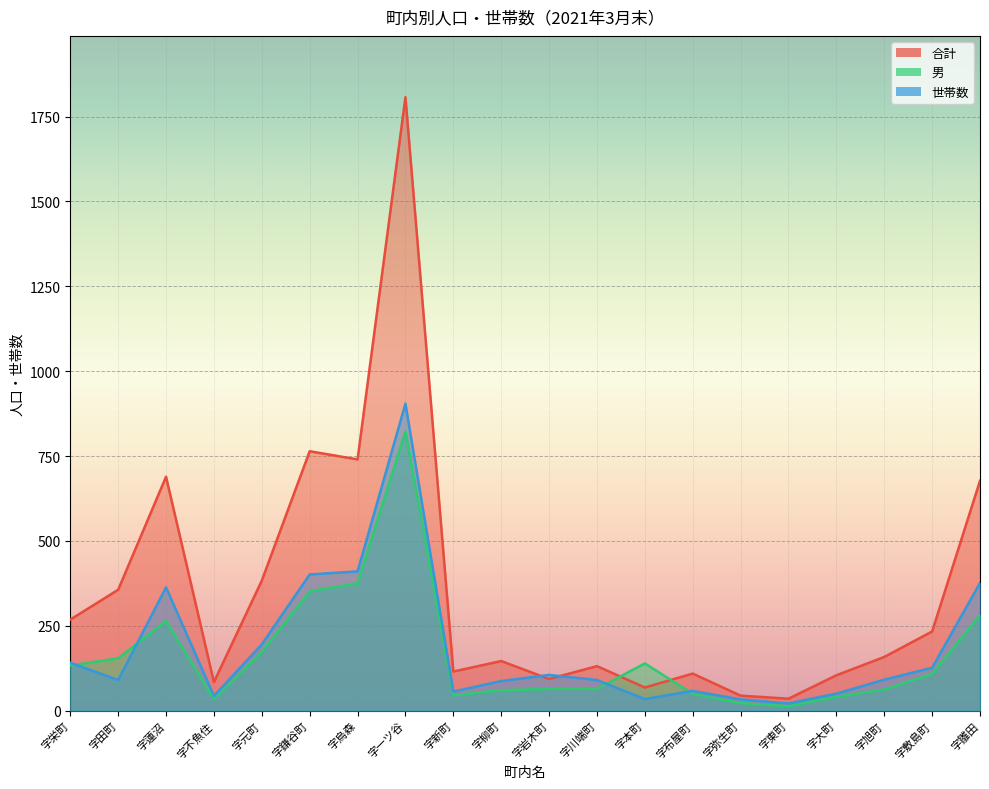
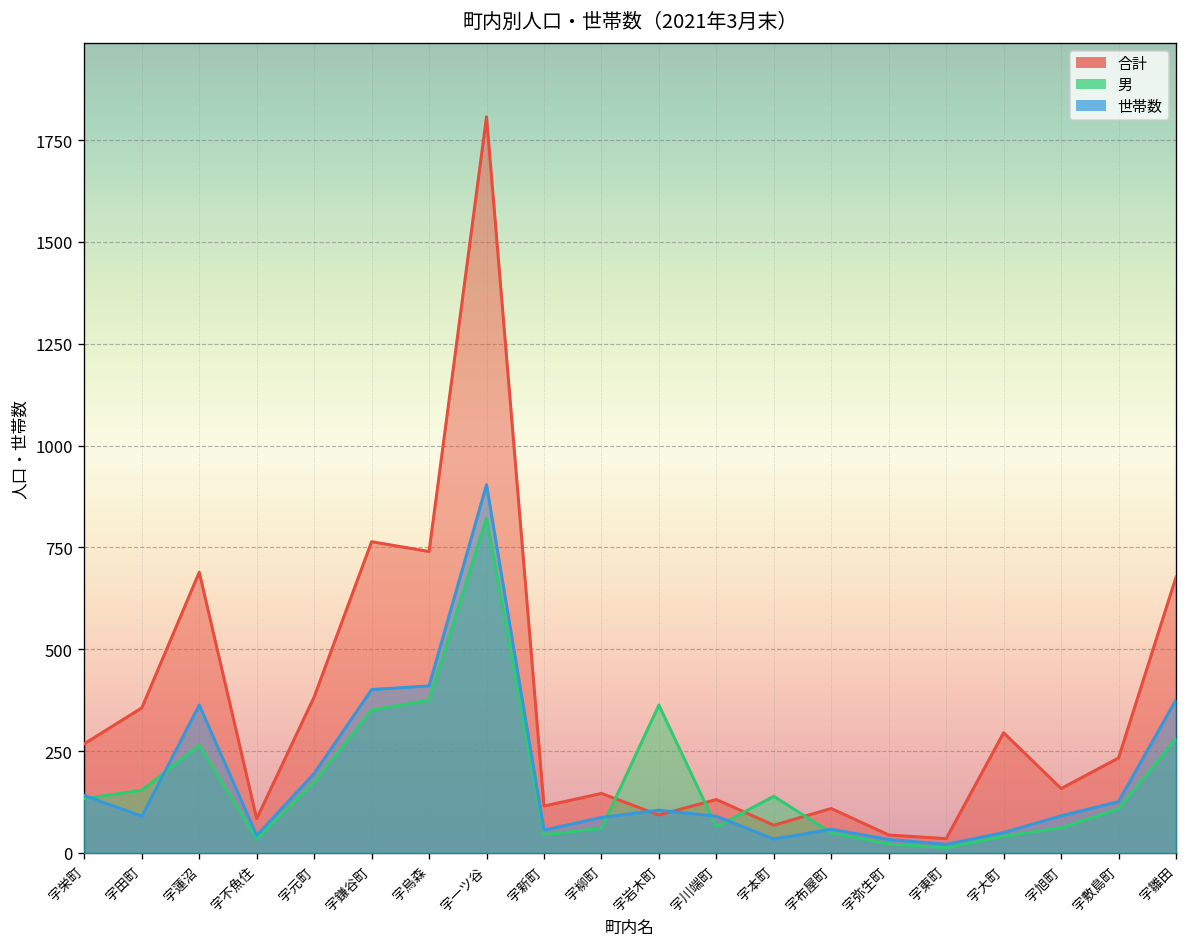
  {
    "合計": {
      "字栄町": 270,
      "字田町": 360,
      "字蓮沼": 690,
      "字不魚住": 80,
      "字元町": 380,
      "字鎌谷町": 760,
      "字烏森": 740,
      "字一ツ谷": 1810,
      "字新町": 120,
      "字柳町": 150,
      "字岩木町": 90,
      "字川端町": 130,
      "字本町": 70,
      "字布屋町": 110,
      "字弥生町": 40,
      "字東町": 40,
-     "字大町": 100,
+     "字大町": 300,
      "字旭町": 160,
      "字敷島町": 230,
      "字雛田": 680
    },
    "男": {
      "字栄町": 130,
      "字田町": 150,
      "字蓮沼": 260,
      "字不魚住": 30,
      "字元町": 170,
      "字鎌谷町": 350,
      "字烏森": 380,
      "字一ツ谷": 820,
      "字新町": 50,
      "字柳町": 60,
-     "字岩木町": 60,
+     "字岩木町": 360,
      "字川端町": 60,
      "字本町": 140,
      "字布屋町": 50,
      "字弥生町": 20,
      "字東町": 10,
      "字大町": 40,
      "字旭町": 60,
      "字敷島町": 110,
      "字雛田": 280
    },
    "世帯数": {
      "字栄町": 140,
      "字田町": 90,
      "字蓮沼": 360,
      "字不魚住": 40,
      "字元町": 200,
      "字鎌谷町": 400,
      "字烏森": 410,
      "字一ツ谷": 900,
      "字新町": 60,
      "字柳町": 90,
      "字岩木町": 110,
      "字川端町": 90,
      "字本町": 30,
      "字布屋町": 60,
      "字弥生町": 30,
      "字東町": 20,
      "字大町": 50,
      "字旭町": 90,
      "字敷島町": 130,
      "字雛田": 380
    }
  }
